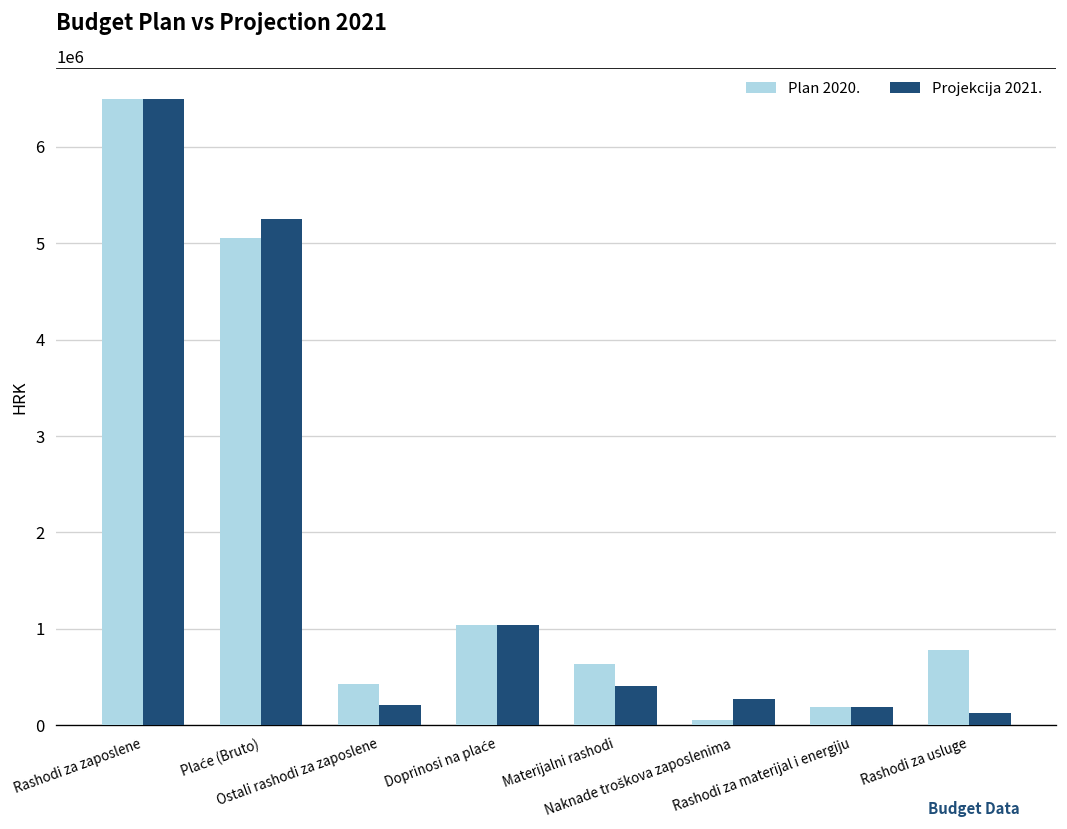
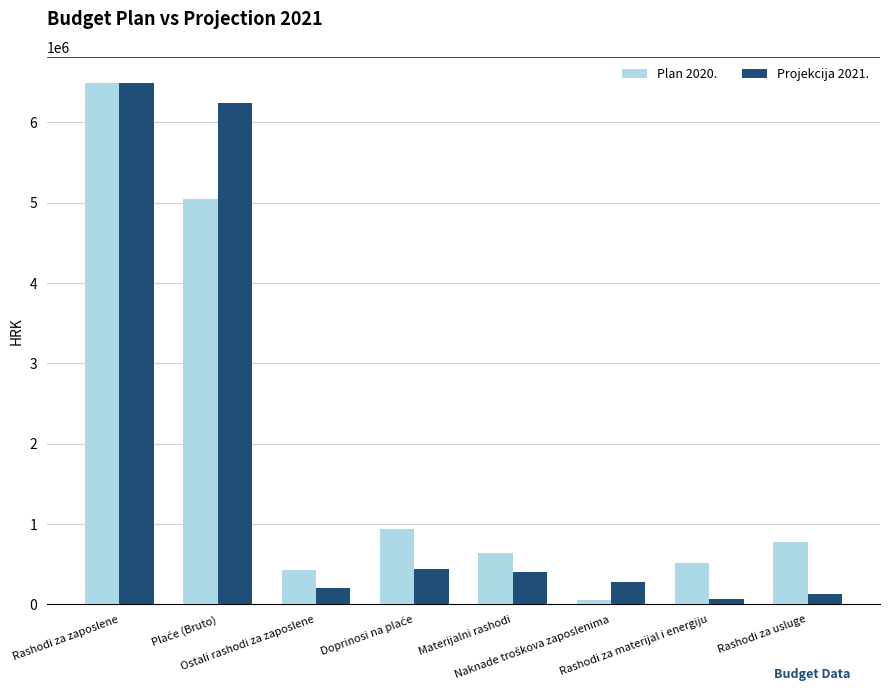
  {
    "Plan 2020.": {
      "Rashodi za zaposlene": 6500000,
      "Plaće (Bruto)": 5100000,
      "Ostali rashodi za zaposlene": 400000,
-     "Doprinosi na plaće": 1000000,
+     "Doprinosi na plaće": 900000,
      "Materijalni rashodi": 600000,
      "Naknade troškova zaposlenima": 100000,
-     "Rashodi za materijal i energiju": 200000,
+     "Rashodi za materijal i energiju": 500000,
      "Rashodi za usluge": 800000
    },
    "Projekcija 2021.": {
      "Rashodi za zaposlene": 6500000,
-     "Plaće (Bruto)": 5200000,
+     "Plaće (Bruto)": 6200000,
      "Ostali rashodi za zaposlene": 200000,
-     "Doprinosi na plaće": 1000000,
+     "Doprinosi na plaće": 400000,
      "Materijalni rashodi": 400000,
      "Naknade troškova zaposlenima": 300000,
-     "Rashodi za materijal i energiju": 200000,
+     "Rashodi za materijal i energiju": 100000,
      "Rashodi za usluge": 100000
    }
  }
